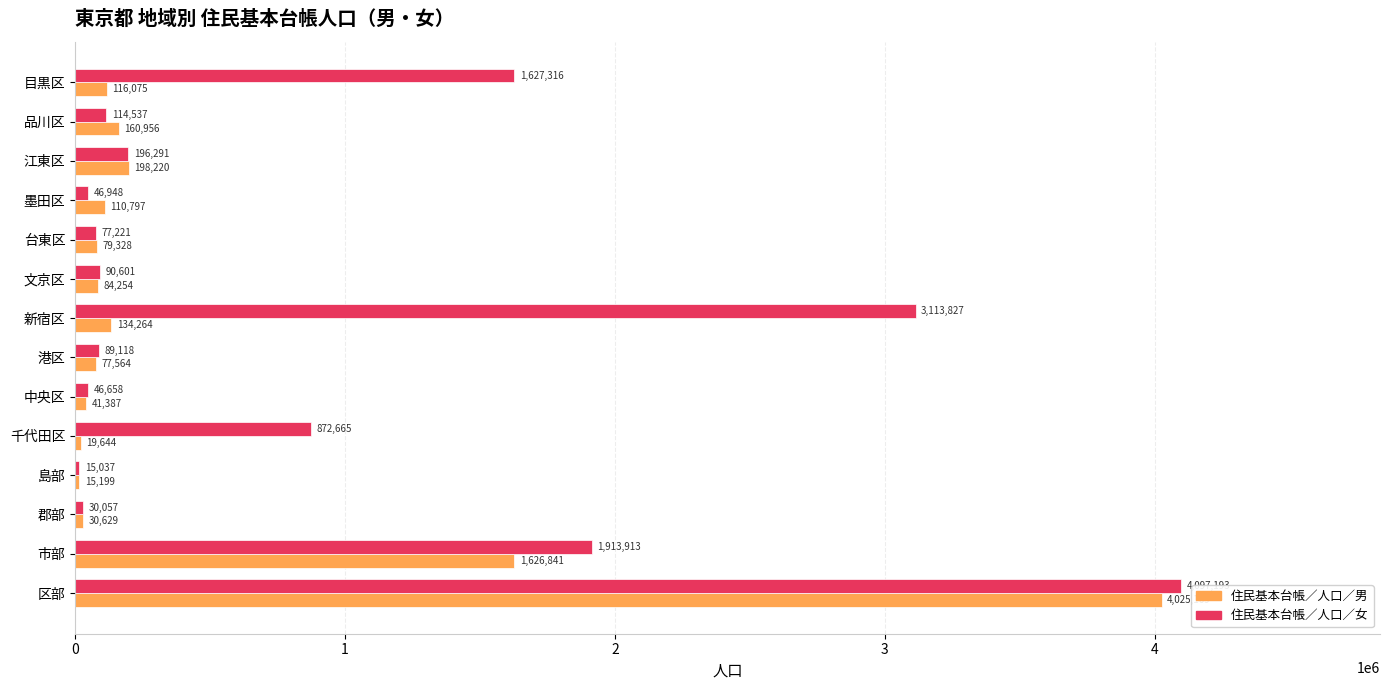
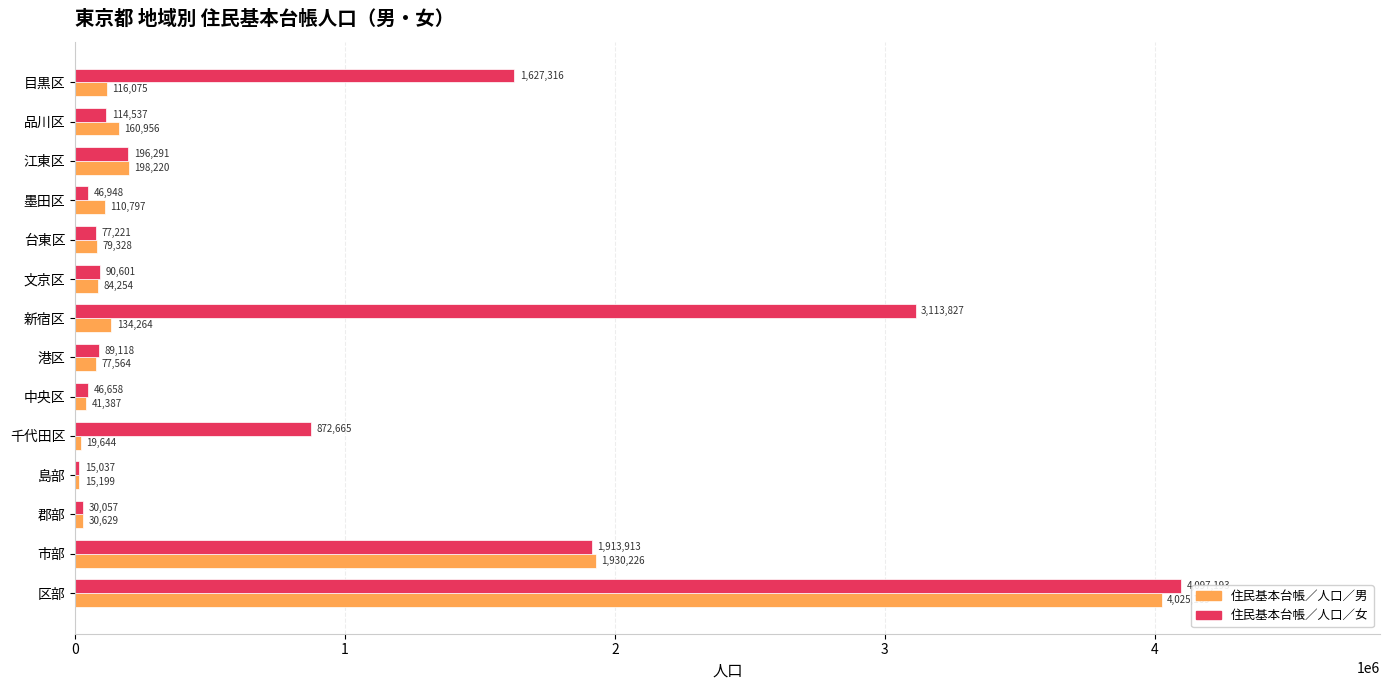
  {
    "住民基本台帳／人口／男": {
      "目黒区": "116,075",
      "品川区": "160,956",
      "江東区": "198,220",
      "墨田区": "110,797",
      "台東区": "79,328",
      "文京区": "84,254",
      "新宿区": "134,264",
      "港区": "77,564",
      "中央区": "41,387",
      "千代田区": "19,644",
      "島部": "15,199",
      "郡部": "30,629",
-     "市部": "1,626,841"
+     "市部": "1,930,226"
    },
    "住民基本台帳／人口／女": {
      "目黒区": "1,627,316",
      "品川区": "114,537",
      "江東区": "196,291",
      "墨田区": "46,948",
      "台東区": "77,221",
      "文京区": "90,601",
      "新宿区": "3,113,827",
      "港区": "89,118",
      "中央区": "46,658",
      "千代田区": "872,665",
      "島部": "15,037",
      "郡部": "30,057",
      "市部": "1,913,913"
    }
  }
